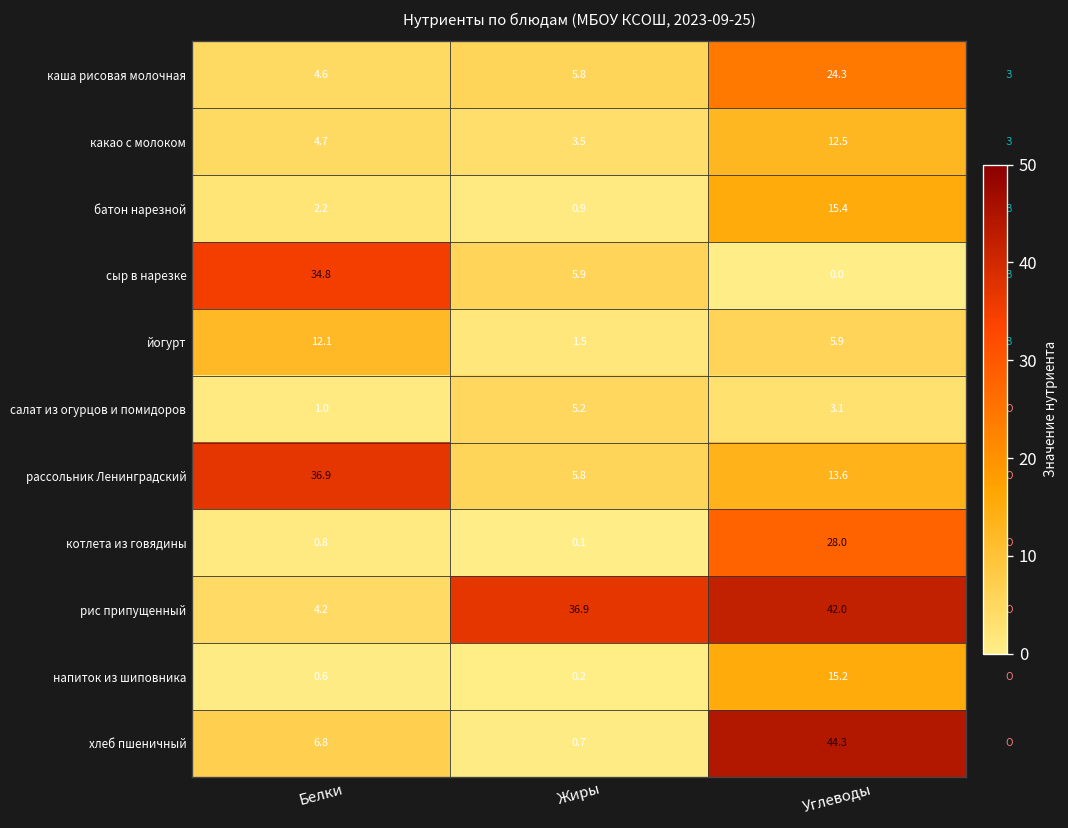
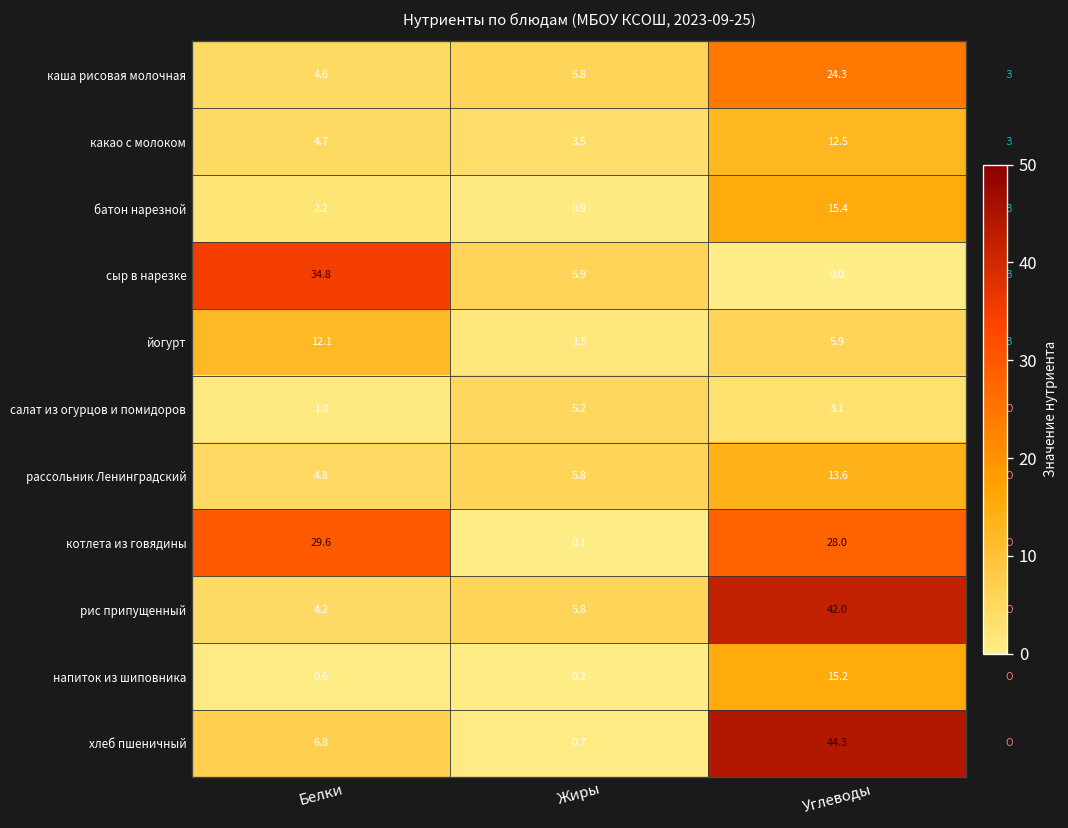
  {
    "каша рисовая молочная": {
      "Белки": 4.6,
      "Жиры": 5.8,
      "Углеводы": 24.3
    },
    "какао с молоком": {
      "Белки": 4.7,
      "Жиры": 3.5,
      "Углеводы": 12.5
    },
    "батон нарезной": {
      "Белки": 2.2,
      "Жиры": 0.9,
      "Углеводы": 15.4
    },
    "сыр в нарезке": {
      "Белки": 34.8,
      "Жиры": 5.9,
      "Углеводы": 0.0
    },
    "йогурт": {
      "Белки": 12.1,
      "Жиры": 1.5,
      "Углеводы": 5.9
    },
    "салат из огурцов и помидоров": {
      "Белки": 1.0,
      "Жиры": 5.2,
      "Углеводы": 3.1
    },
    "рассольник Ленинградский": {
-     "Белки": 36.9,
+     "Белки": 4.8,
      "Жиры": 5.8,
      "Углеводы": 13.6
    },
    "котлета из говядины": {
-     "Белки": 0.8,
+     "Белки": 29.6,
      "Жиры": 0.1,
      "Углеводы": 28.0
    },
    "рис припущенный": {
      "Белки": 4.2,
-     "Жиры": 36.9,
+     "Жиры": 5.8,
      "Углеводы": 42.0
    },
    "напиток из шиповника": {
      "Белки": 0.6,
      "Жиры": 0.2,
      "Углеводы": 15.2
    },
    "хлеб пшеничный": {
      "Белки": 6.8,
      "Жиры": 0.7,
      "Углеводы": 44.3
    }
  }
